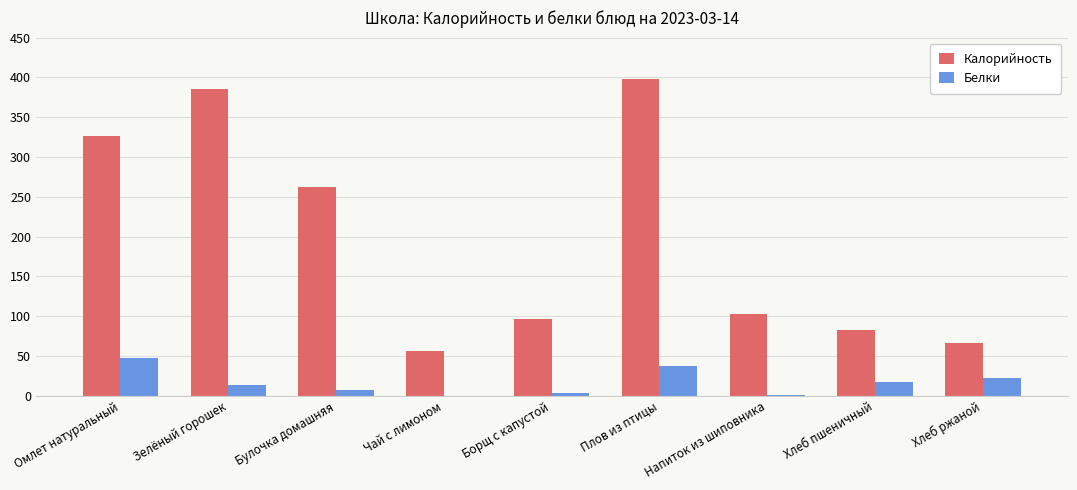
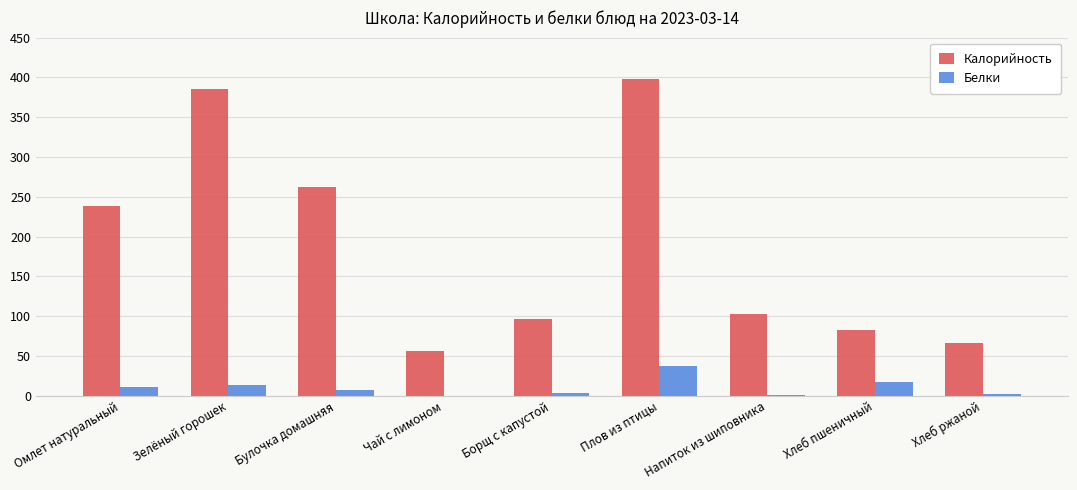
  {
    "Калорийность": {
-     "Омлет натуральный": 330,
+     "Омлет натуральный": 240,
      "Зелёный горошек": 390,
      "Булочка домашняя": 260,
      "Чай с лимоном": 60,
      "Борщ с капустой": 100,
      "Плов из птицы": 400,
      "Напиток из шиповника": 100,
      "Хлеб пшеничный": 80,
      "Хлеб ржаной": 70
    },
    "Белки": {
-     "Омлет натуральный": 50,
+     "Омлет натуральный": 10,
      "Зелёный горошек": 10,
      "Булочка домашняя": 10,
      "Плов из птицы": 40,
      "Хлеб пшеничный": 20,
-     "Хлеб ржаной": 20
+     "Хлеб ржаной": 0
    }
  }
